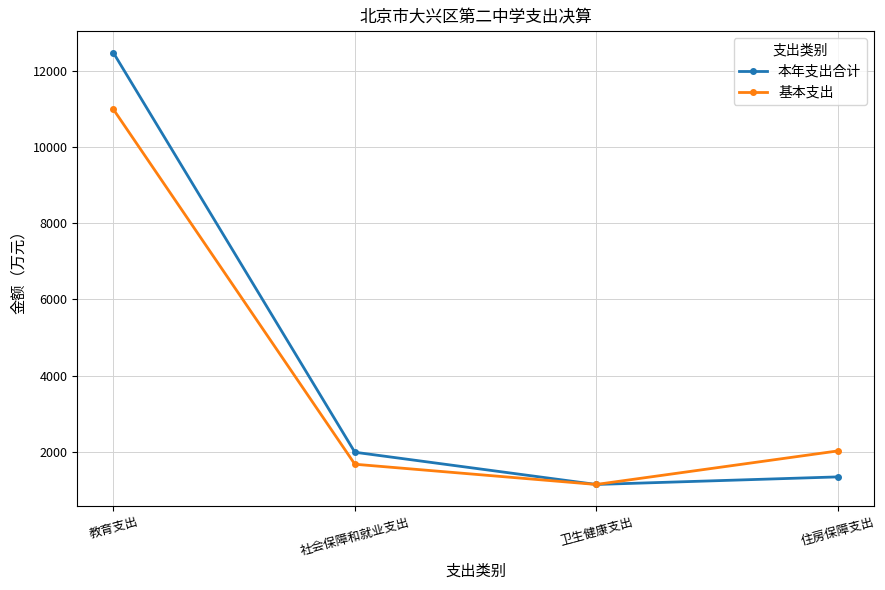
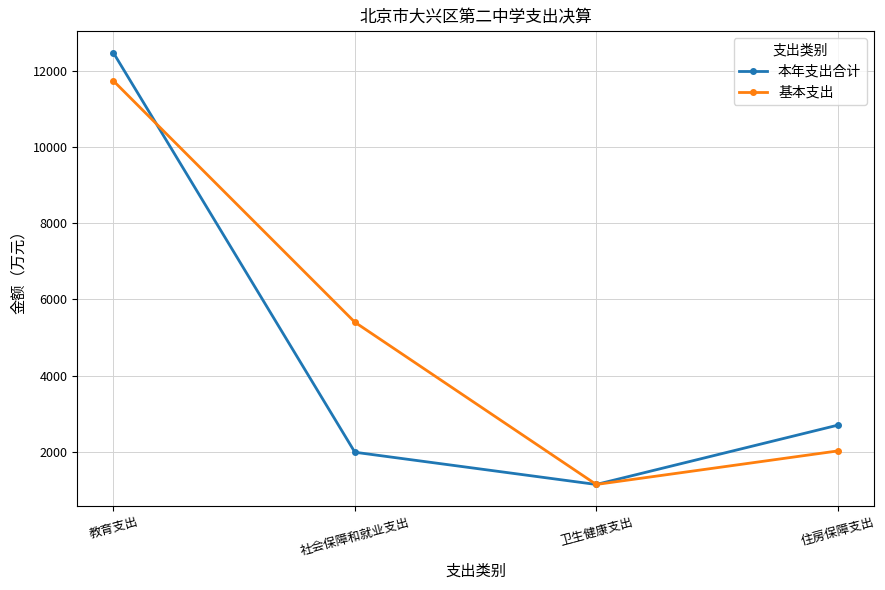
  {
    "本年支出合计": {
      "教育支出": 12500,
      "社会保障和就业支出": 2000,
-     "住房保障支出": 1300
+     "住房保障支出": 2700
    },
    "基本支出": {
-     "教育支出": 11000,
-     "社会保障和就业支出": 1700,
+     "教育支出": 11700,
+     "社会保障和就业支出": 5400,
      "住房保障支出": 2000
    }
  }
